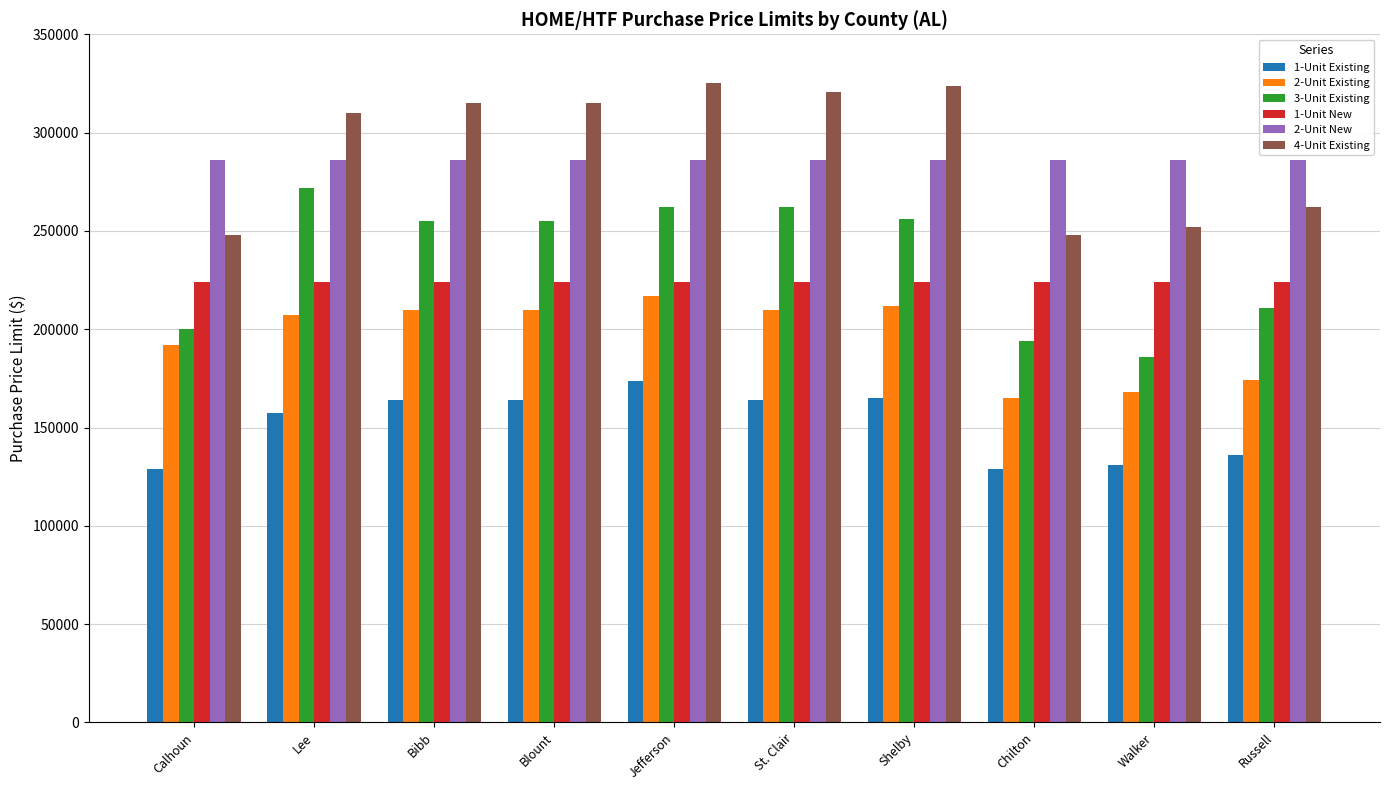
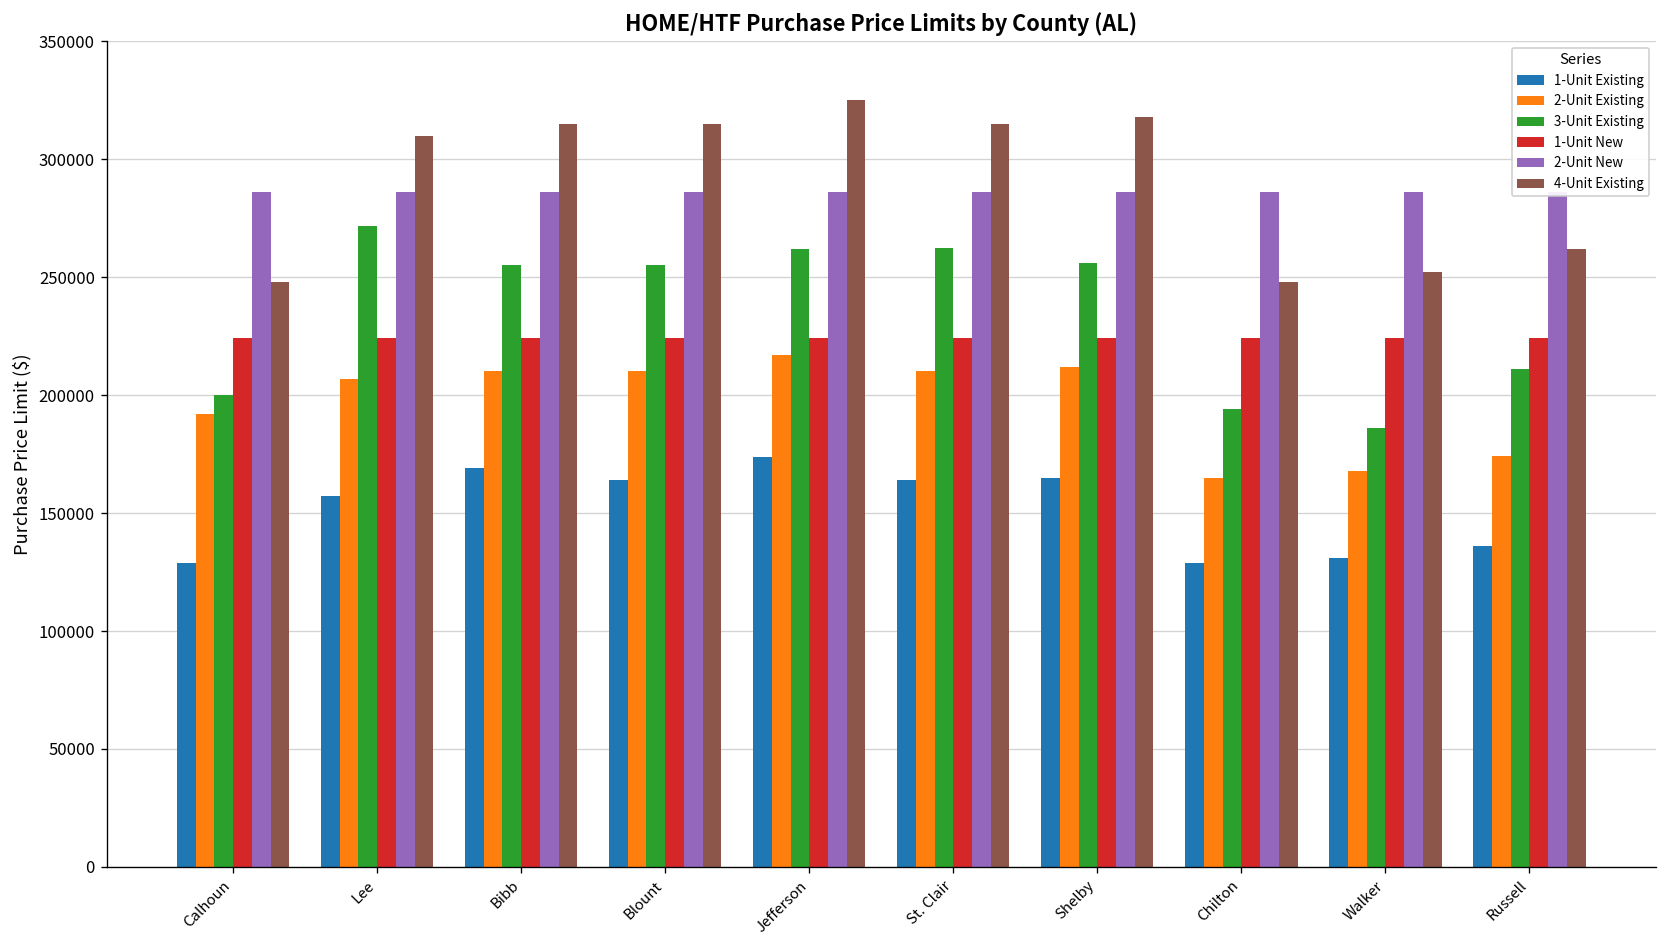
  {
    "1-Unit Existing": {
      "Calhoun": 129000,
      "Lee": 157000,
-     "Bibb": 164000,
+     "Bibb": 169000,
      "Blount": 164000,
      "Jefferson": 174000,
      "St. Clair": 164000,
      "Shelby": 165000,
      "Chilton": 129000,
      "Walker": 131000,
      "Russell": 136000
    },
    "2-Unit Existing": {
      "Calhoun": 192000,
      "Lee": 207000,
      "Bibb": 210000,
      "Blount": 210000,
      "Jefferson": 217000,
      "St. Clair": 210000,
      "Shelby": 212000,
      "Chilton": 165000,
      "Walker": 168000,
      "Russell": 174000
    },
    "3-Unit Existing": {
      "Calhoun": 200000,
      "Lee": 272000,
      "Bibb": 255000,
      "Blount": 255000,
      "Jefferson": 262000,
      "St. Clair": 262000,
      "Shelby": 256000,
      "Chilton": 194000,
      "Walker": 186000,
      "Russell": 211000
    },
    "1-Unit New": {
      "Calhoun": 224000,
      "Lee": 224000,
      "Bibb": 224000,
      "Blount": 224000,
      "Jefferson": 224000,
      "St. Clair": 224000,
      "Shelby": 224000,
      "Chilton": 224000,
      "Walker": 224000,
      "Russell": 224000
    },
    "2-Unit New": {
      "Calhoun": 286000,
      "Lee": 286000,
      "Bibb": 286000,
      "Blount": 286000,
      "Jefferson": 286000,
      "St. Clair": 286000,
      "Shelby": 286000,
      "Chilton": 286000,
      "Walker": 286000,
      "Russell": 286000
    },
    "4-Unit Existing": {
      "Calhoun": 248000,
      "Lee": 310000,
      "Bibb": 315000,
      "Blount": 315000,
      "Jefferson": 325000,
-     "St. Clair": 321000,
-     "Shelby": 323000,
+     "St. Clair": 315000,
+     "Shelby": 318000,
      "Chilton": 248000,
      "Walker": 252000,
      "Russell": 262000
    }
  }
